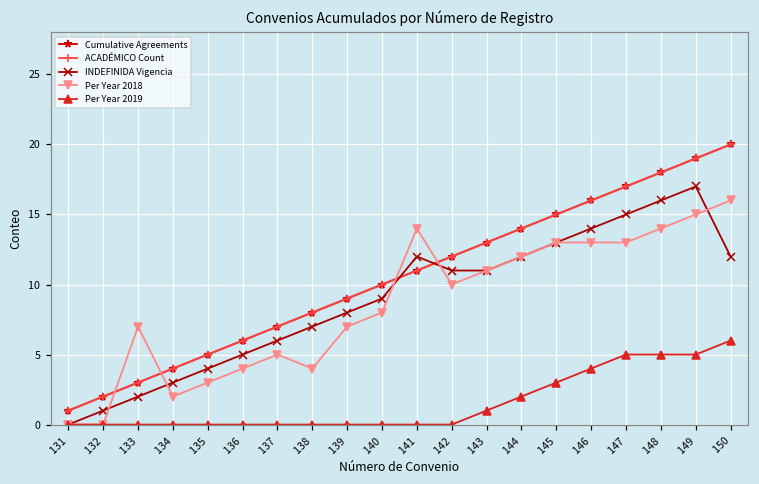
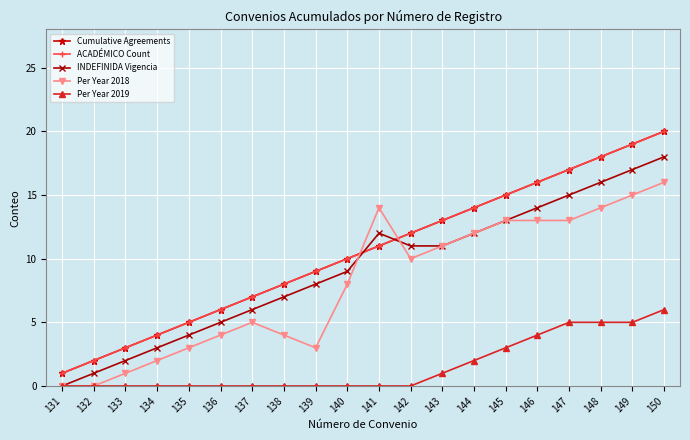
  {
    "INDEFINIDA Vigencia": {
      "132": 1,
      "133": 2,
      "134": 3,
      "135": 4,
      "136": 5,
      "137": 6,
      "138": 7,
      "139": 8,
      "140": 9,
      "141": 12,
      "142": 11,
      "146": 14,
      "147": 15,
      "148": 16,
      "149": 17,
-     "150": 12
+     "150": 18
    },
    "Per Year 2018": {
-     "133": 7,
+     "133": 1,
      "134": 2,
      "135": 3,
      "136": 4,
      "137": 5,
      "138": 4,
-     "139": 7,
+     "139": 3,
      "140": 8,
      "141": 14,
      "142": 10,
      "146": 13,
      "147": 13,
      "148": 14,
      "149": 15,
      "150": 16
    }
  }
